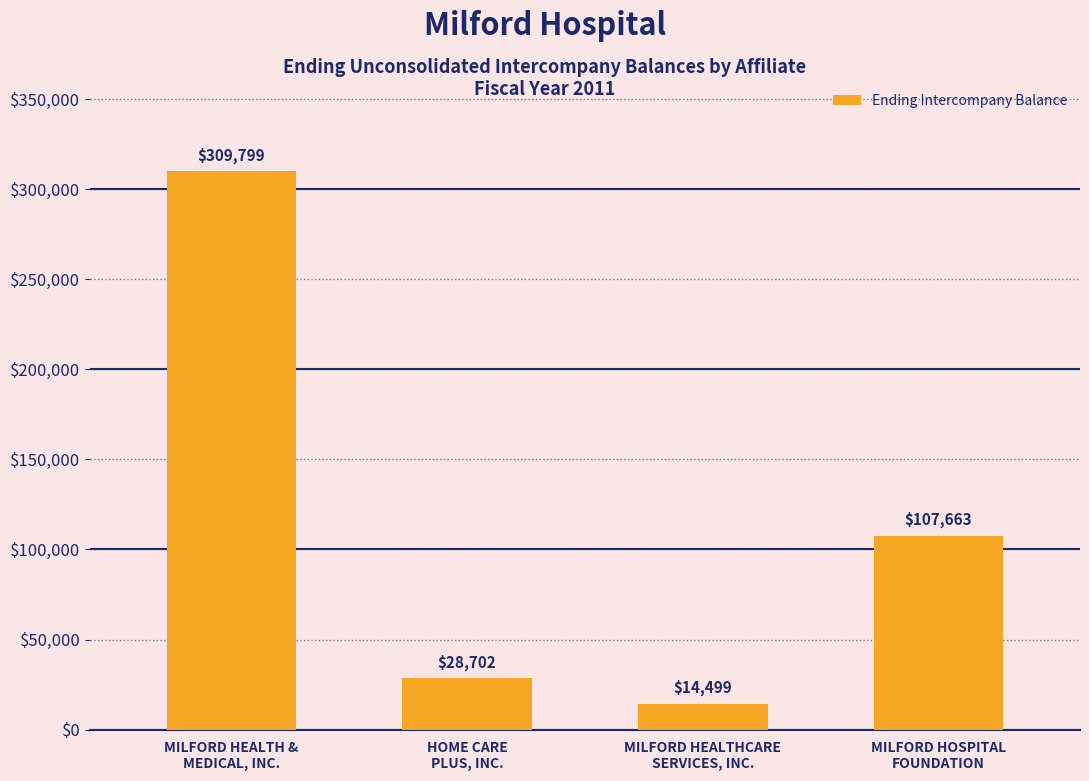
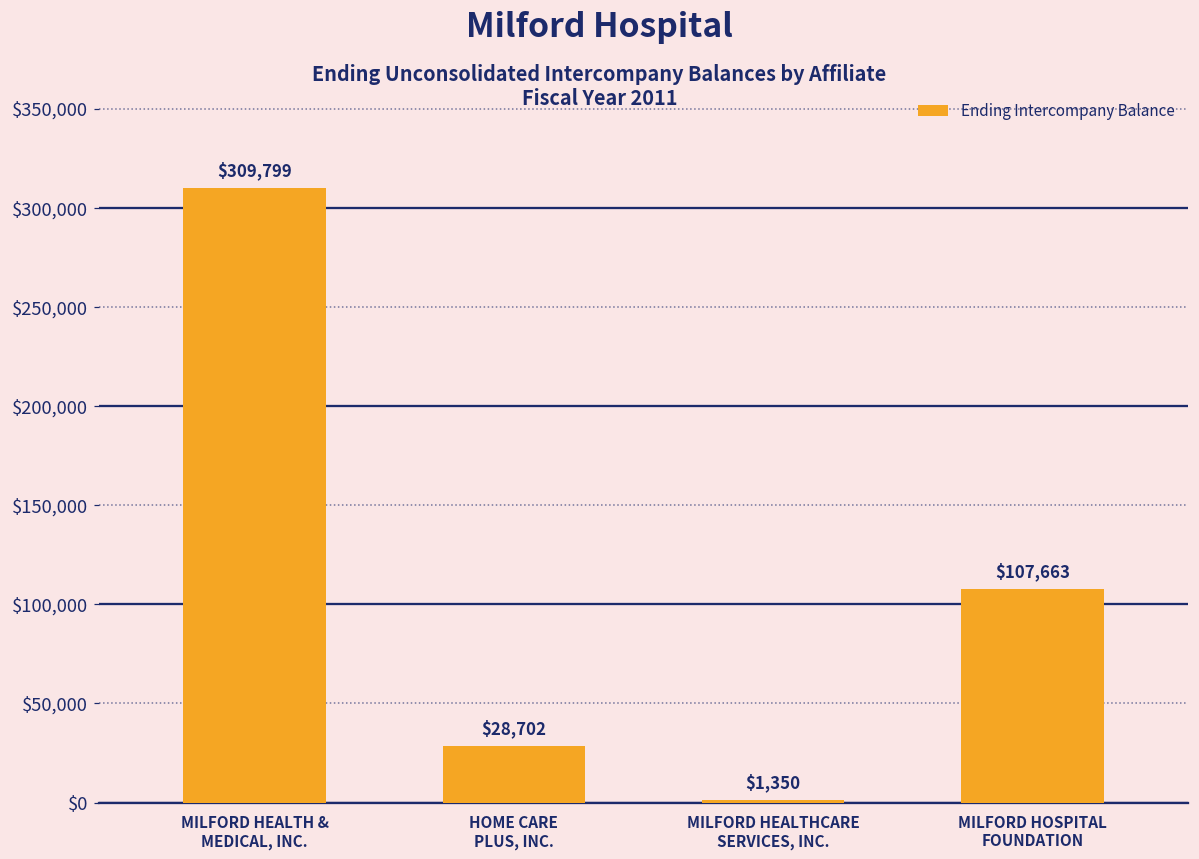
  {
    "MILFORD HEALTH & MEDICAL, INC.": "$309,799",
    "HOME CARE PLUS, INC.": "$28,702",
-   "MILFORD HEALTHCARE SERVICES, INC.": "$14,499",
+   "MILFORD HEALTHCARE SERVICES, INC.": "$1,350",
    "MILFORD HOSPITAL FOUNDATION": "$107,663"
  }
